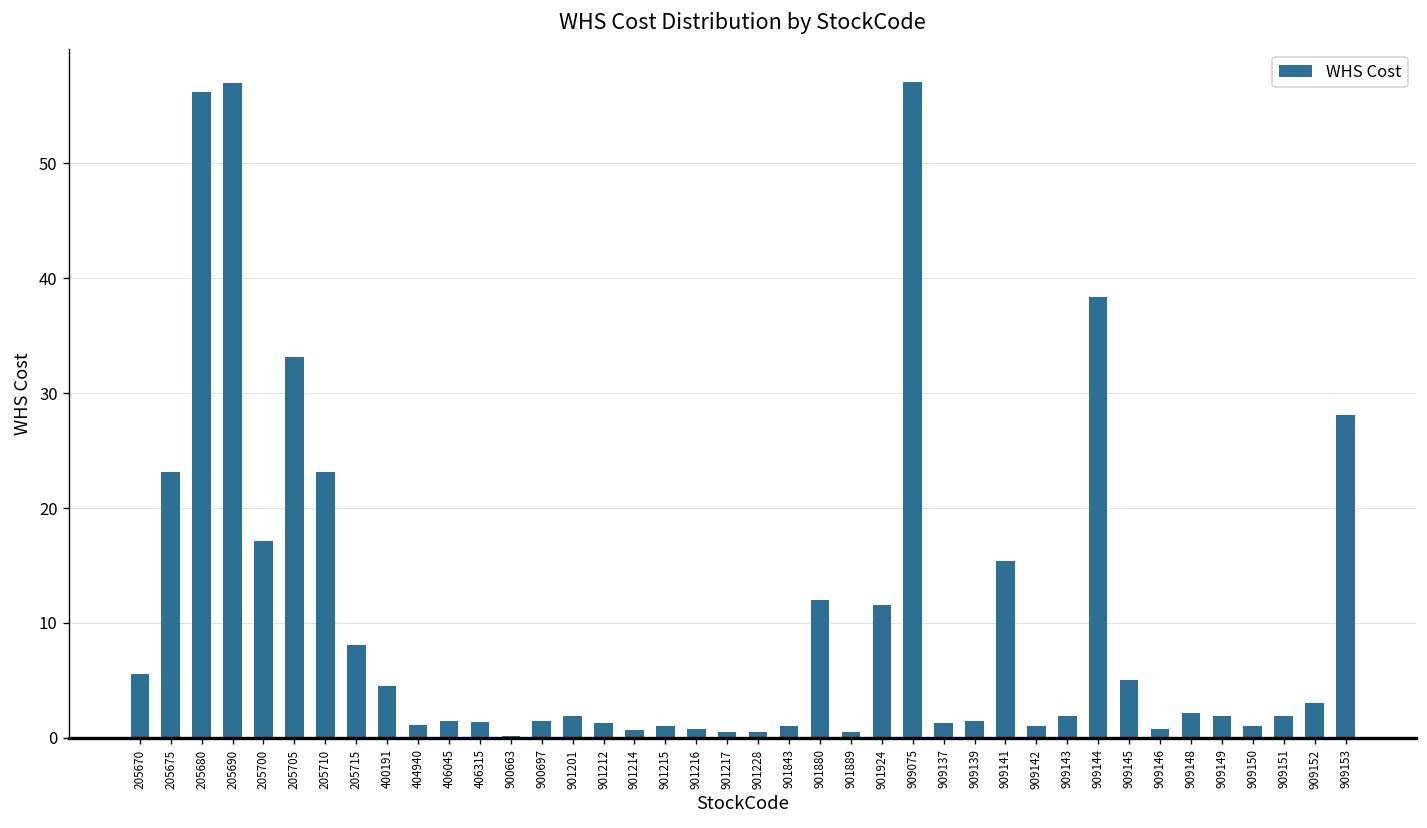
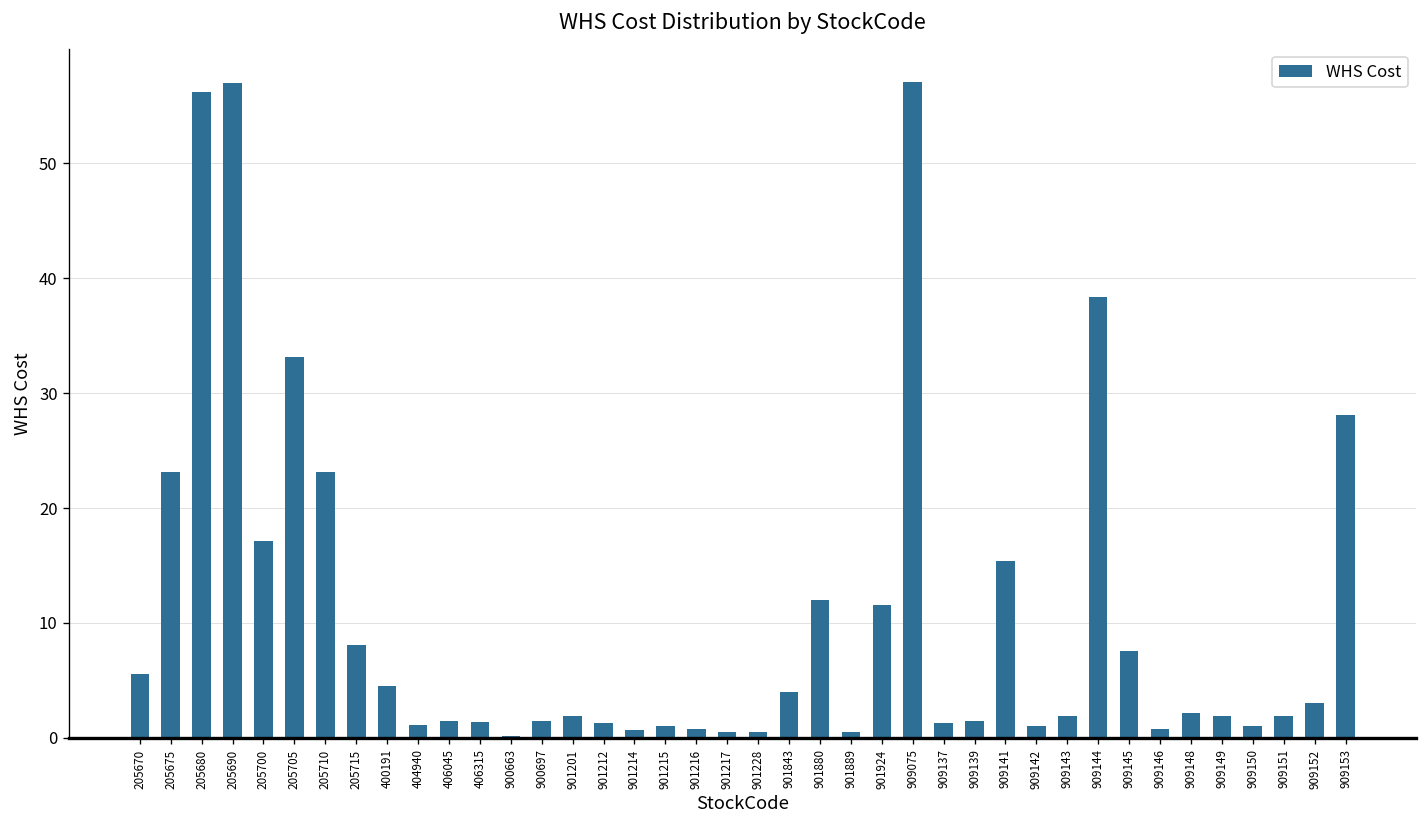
  {
    "205670": 6,
    "205675": 23,
    "205680": 56,
    "205690": 57,
    "205700": 17,
    "205705": 33,
    "205710": 23,
    "205715": 8,
    "400191": 5,
    "404940": 1,
    "406045": 2,
    "406315": 1,
    "900697": 1,
    "901201": 2,
    "901212": 1,
    "901214": 1,
    "901215": 1,
    "901216": 1,
    "901217": 1,
    "901228": 1,
-   "901843": 1,
+   "901843": 4,
    "901880": 12,
    "901889": 1,
    "901924": 12,
    "909075": 57,
    "909137": 1,
    "909139": 1,
    "909141": 15,
    "909142": 1,
    "909143": 2,
    "909144": 38,
-   "909145": 5,
+   "909145": 8,
    "909146": 1,
    "909148": 2,
    "909149": 2,
    "909150": 1,
    "909151": 2,
    "909152": 3,
    "909153": 28
  }
